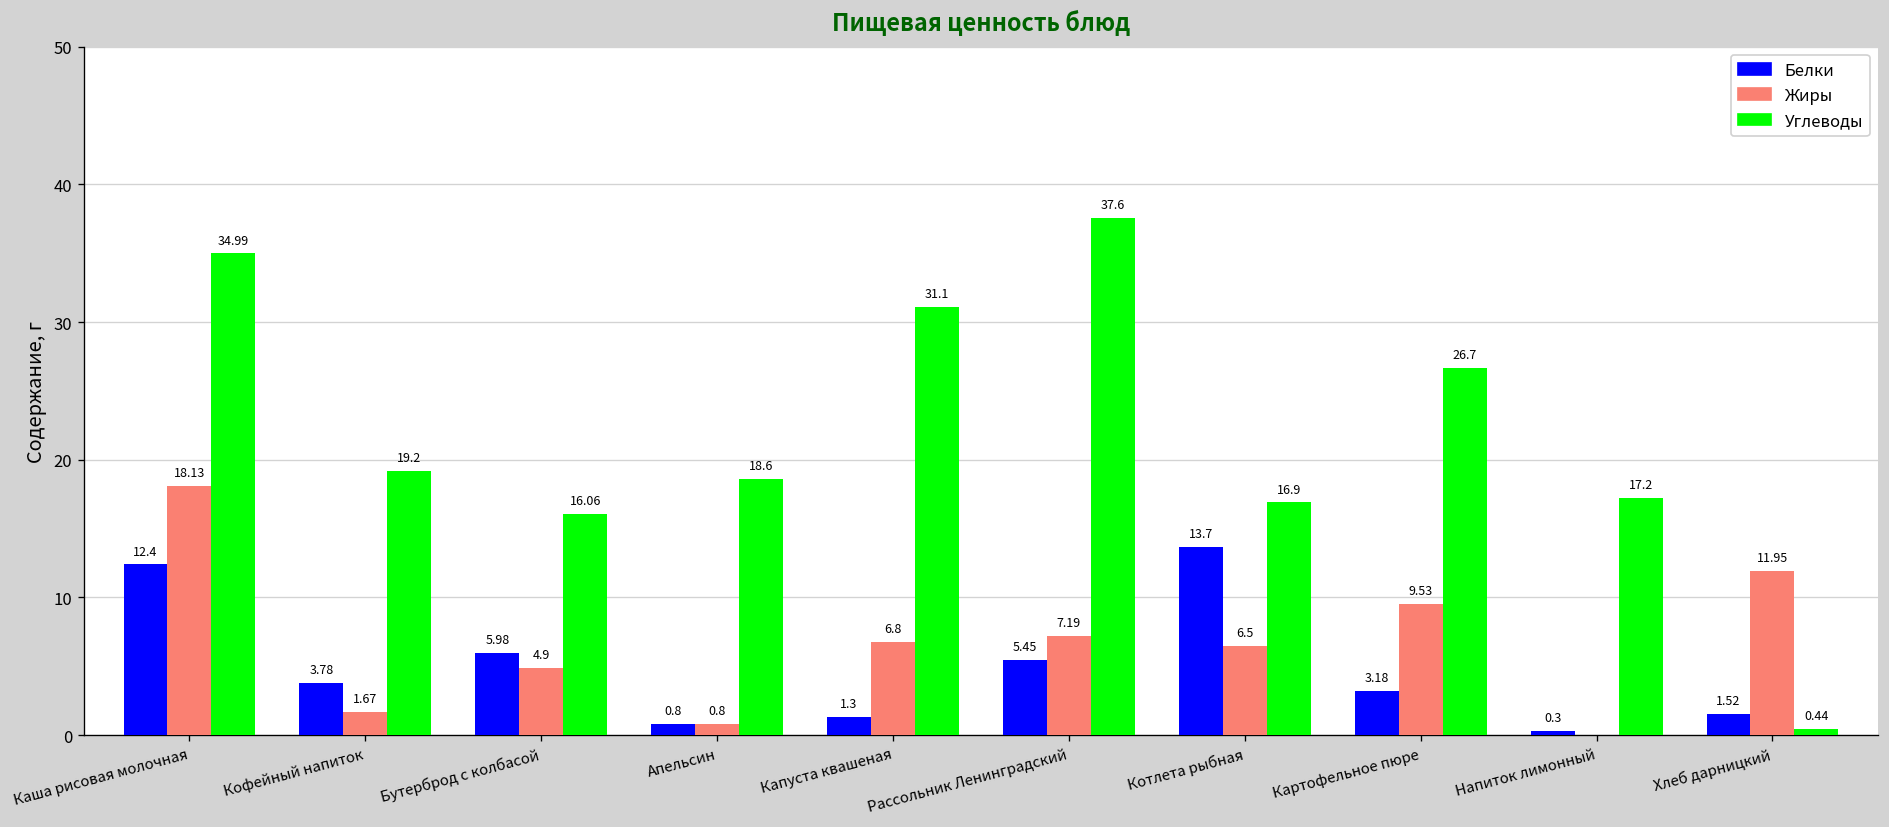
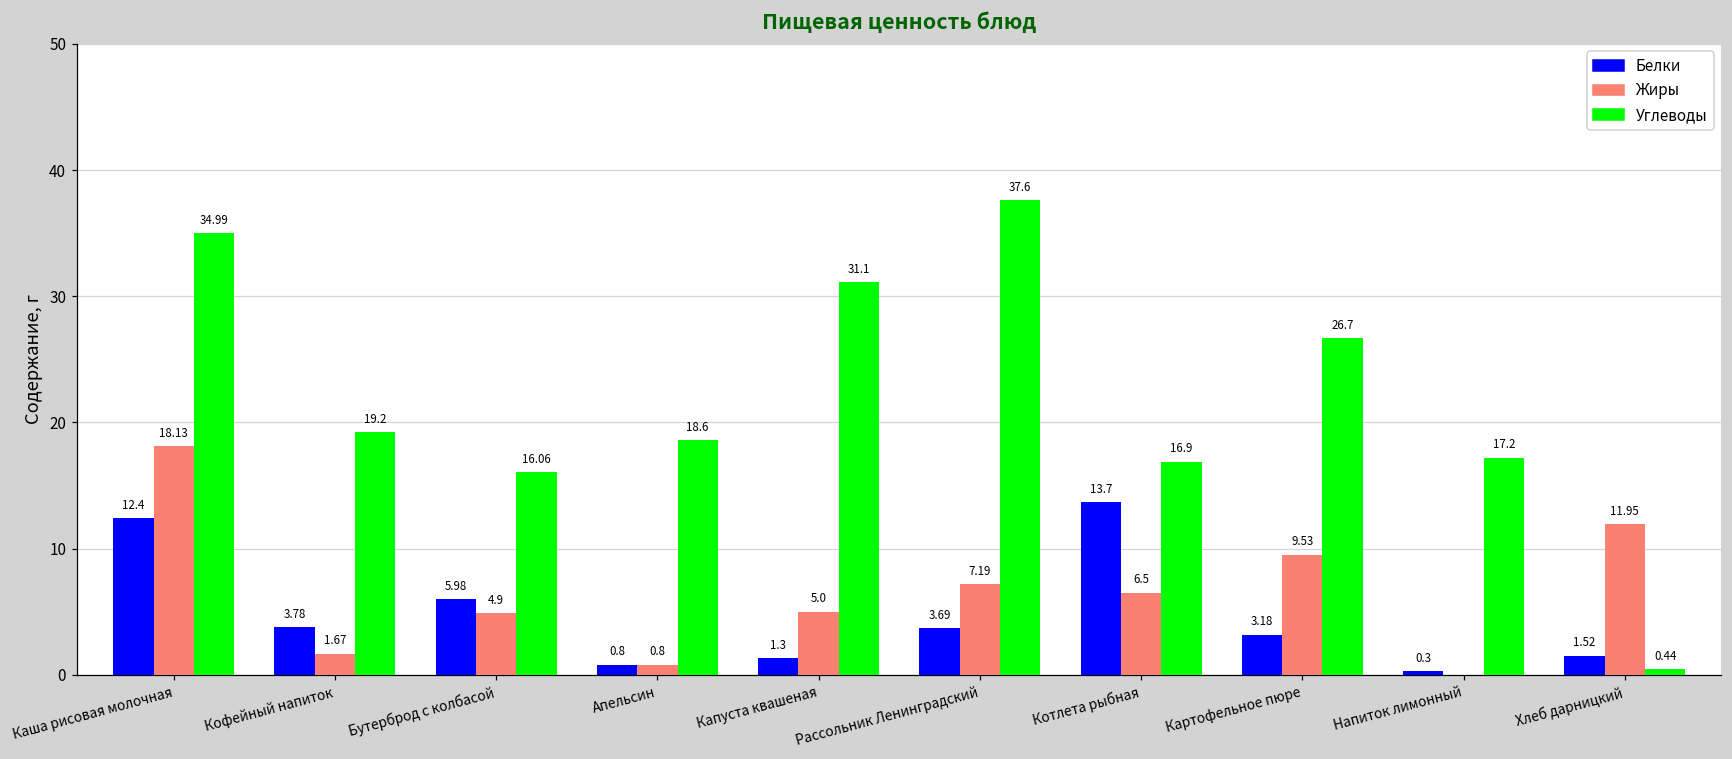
  {
    "Белки": {
      "Каша рисовая молочная": 12.4,
      "Кофейный напиток": 3.78,
      "Бутерброд с колбасой": 5.98,
      "Апельсин": 0.8,
      "Капуста квашеная": 1.3,
-     "Рассольник Ленинградский": 5.45,
+     "Рассольник Ленинградский": 3.69,
      "Котлета рыбная": 13.7,
      "Картофельное пюре": 3.18,
      "Напиток лимонный": 0.3,
      "Хлеб дарницкий": 1.52
    },
    "Жиры": {
      "Каша рисовая молочная": 18.13,
      "Кофейный напиток": 1.67,
      "Бутерброд с колбасой": 4.9,
      "Апельсин": 0.8,
-     "Капуста квашеная": 6.8,
+     "Капуста квашеная": 5.0,
      "Рассольник Ленинградский": 7.19,
      "Котлета рыбная": 6.5,
      "Картофельное пюре": 9.53,
      "Хлеб дарницкий": 11.95
    },
    "Углеводы": {
      "Каша рисовая молочная": 34.99,
      "Кофейный напиток": 19.2,
      "Бутерброд с колбасой": 16.06,
      "Апельсин": 18.6,
      "Капуста квашеная": 31.1,
      "Рассольник Ленинградский": 37.6,
      "Котлета рыбная": 16.9,
      "Картофельное пюре": 26.7,
      "Напиток лимонный": 17.2,
      "Хлеб дарницкий": 0.44
    }
  }
